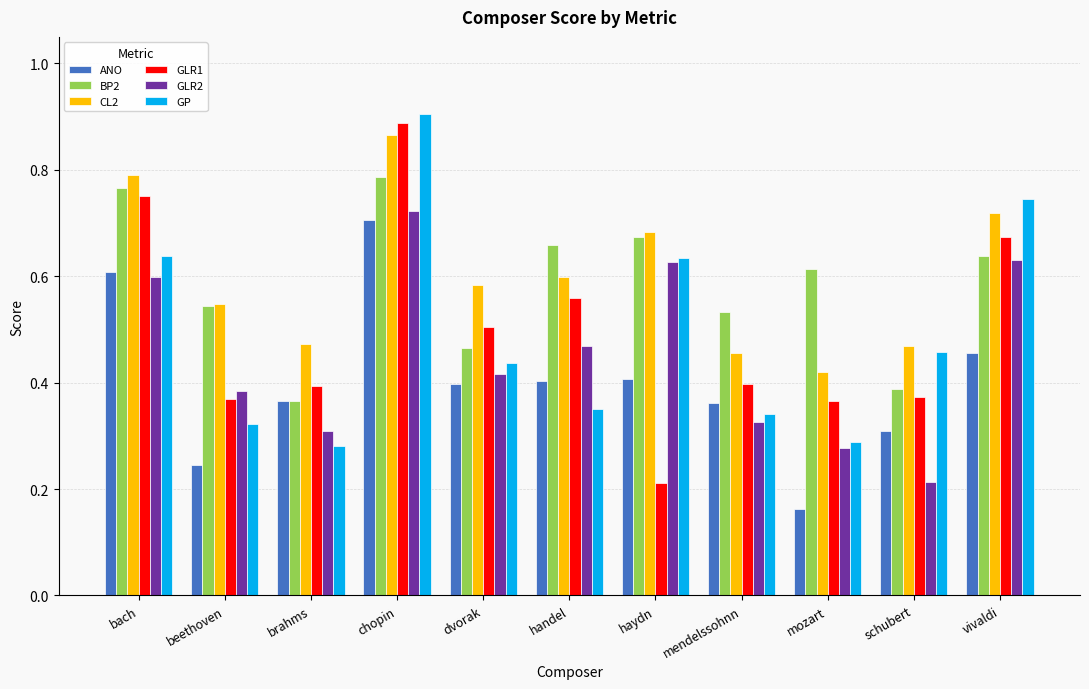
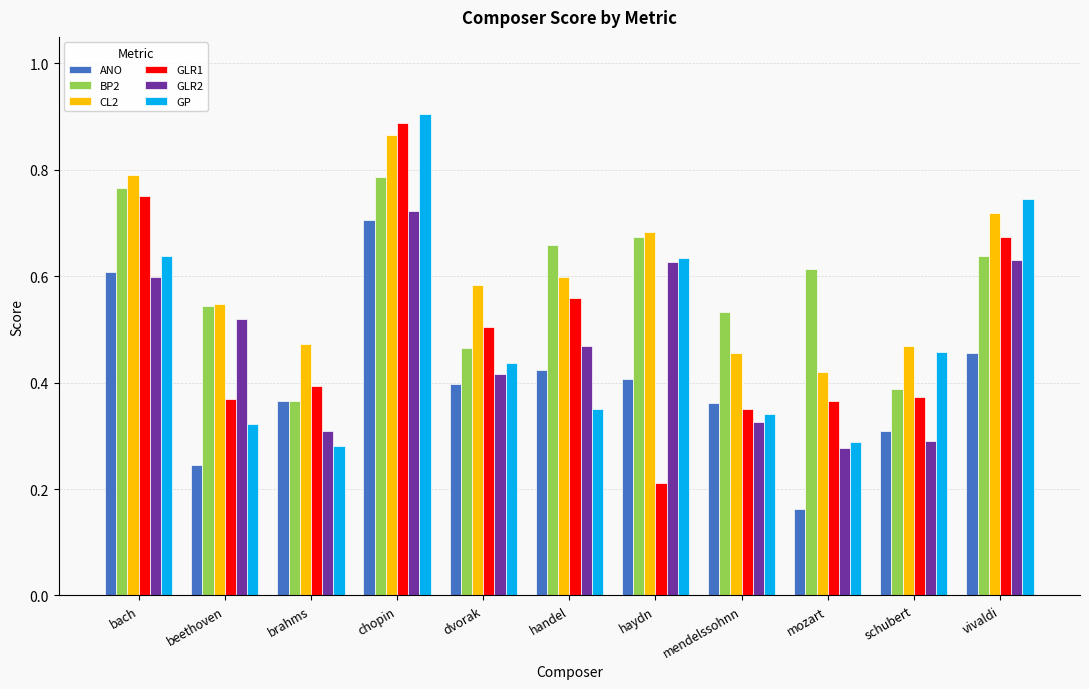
  {
    "ANO": {
      "bach": 0.61,
      "beethoven": 0.25,
      "brahms": 0.37,
      "chopin": 0.71,
      "dvorak": 0.40,
-     "handel": 0.40,
+     "handel": 0.42,
      "haydn": 0.41,
      "mendelssohnn": 0.36,
      "mozart": 0.16,
      "schubert": 0.31,
      "vivaldi": 0.46
    },
    "BP2": {
      "bach": 0.77,
      "beethoven": 0.54,
      "brahms": 0.37,
      "chopin": 0.79,
      "dvorak": 0.46,
      "handel": 0.66,
      "haydn": 0.67,
      "mendelssohnn": 0.53,
      "mozart": 0.61,
      "schubert": 0.39,
      "vivaldi": 0.64
    },
    "CL2": {
      "bach": 0.79,
      "beethoven": 0.55,
      "brahms": 0.47,
      "chopin": 0.87,
      "dvorak": 0.58,
      "handel": 0.60,
      "haydn": 0.68,
      "mendelssohnn": 0.46,
      "mozart": 0.42,
      "schubert": 0.47,
      "vivaldi": 0.72
    },
    "GLR1": {
      "bach": 0.75,
      "beethoven": 0.37,
      "brahms": 0.39,
      "chopin": 0.89,
      "dvorak": 0.50,
      "handel": 0.56,
      "haydn": 0.21,
-     "mendelssohnn": 0.40,
+     "mendelssohnn": 0.35,
      "mozart": 0.37,
      "schubert": 0.37,
      "vivaldi": 0.67
    },
    "GLR2": {
      "bach": 0.60,
-     "beethoven": 0.38,
+     "beethoven": 0.52,
      "brahms": 0.31,
      "chopin": 0.72,
      "dvorak": 0.42,
      "handel": 0.47,
      "haydn": 0.63,
      "mendelssohnn": 0.33,
      "mozart": 0.28,
-     "schubert": 0.21,
+     "schubert": 0.29,
      "vivaldi": 0.63
    },
    "GP": {
      "bach": 0.64,
      "beethoven": 0.32,
      "brahms": 0.28,
      "chopin": 0.90,
      "dvorak": 0.44,
      "handel": 0.35,
      "haydn": 0.63,
      "mendelssohnn": 0.34,
      "mozart": 0.29,
      "schubert": 0.46,
      "vivaldi": 0.75
    }
  }
